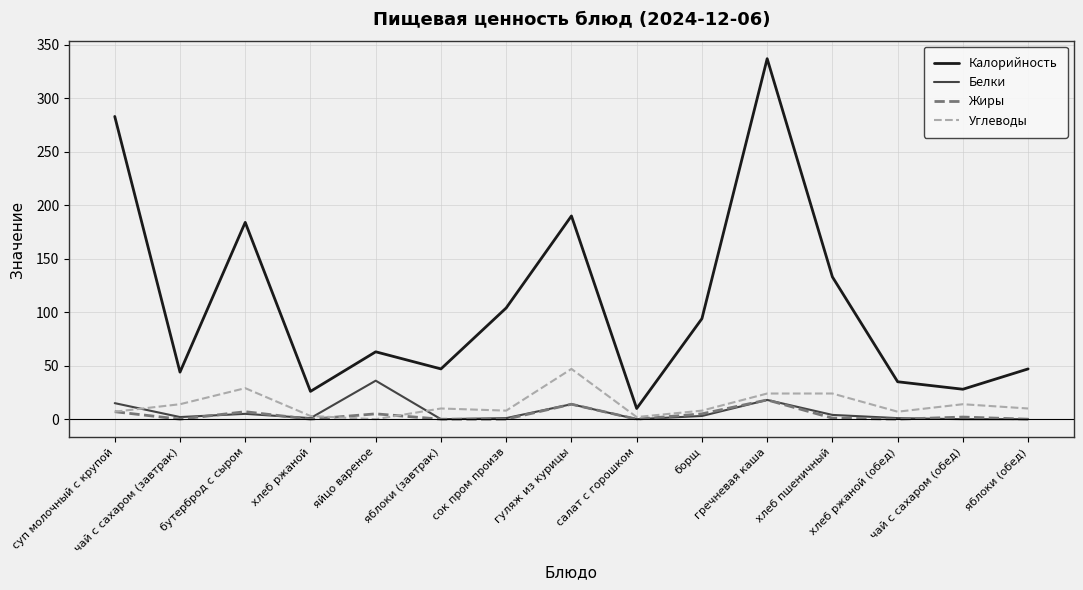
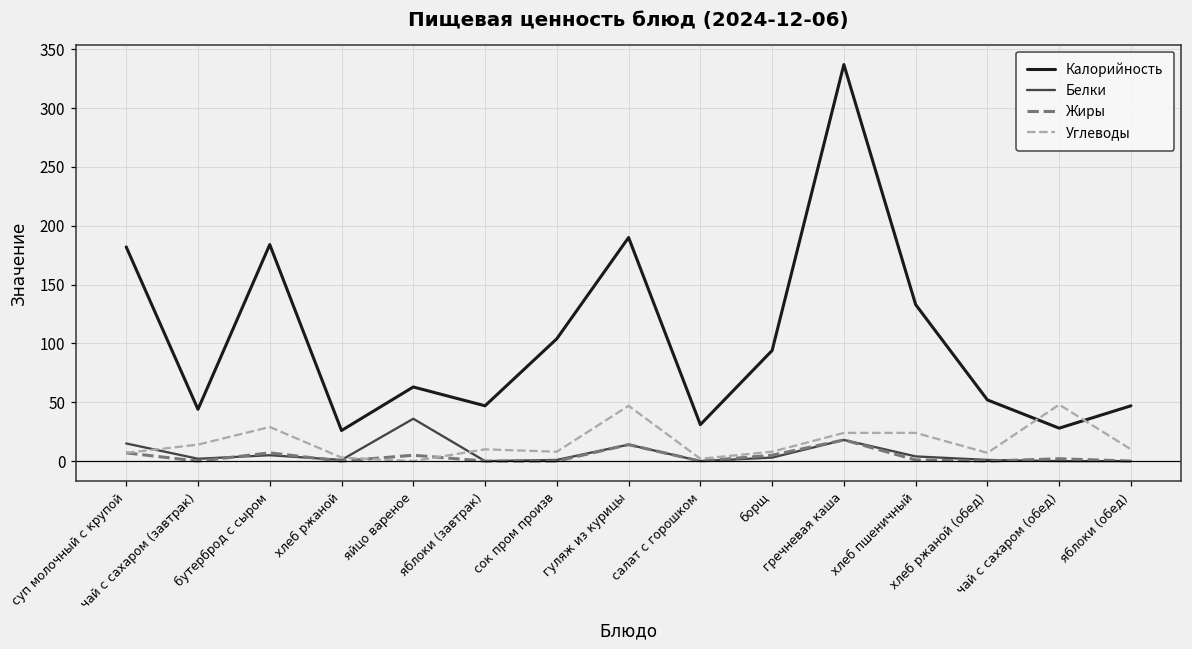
  {
    "Калорийность": {
-     "суп молочный с крупой": 283,
+     "суп молочный с крупой": 182,
      "чай с сахаром (завтрак)": 44,
      "бутерброд с сыром": 184,
      "хлеб ржаной": 26,
      "яйцо вареное": 63,
      "яблоки (завтрак)": 47,
      "сок пром произв": 104,
      "гуляж из курицы": 190,
-     "салат с горошком": 10,
+     "салат с горошком": 31,
      "борщ": 94,
      "гречневая каша": 337,
      "хлеб пшеничный": 133,
-     "хлеб ржаной (обед)": 35,
+     "хлеб ржаной (обед)": 52,
      "чай с сахаром (обед)": 28,
      "яблоки (обед)": 47
    },
    "Белки": {
      "суп молочный с крупой": 15,
      "яйцо вареное": 36,
      "хлеб пшеничный": 4
    },
    "Жиры": {
      "яйцо вареное": 5,
      "хлеб пшеничный": 1
    },
    "Углеводы": {
      "чай с сахаром (завтрак)": 14,
      "бутерброд с сыром": 29,
      "яйцо вареное": 0,
      "яблоки (завтрак)": 10,
      "сок пром произв": 8,
      "гуляж из курицы": 47,
      "борщ": 8,
      "гречневая каша": 24,
      "хлеб пшеничный": 24,
      "хлеб ржаной (обед)": 7,
-     "чай с сахаром (обед)": 14,
+     "чай с сахаром (обед)": 48,
      "яблоки (обед)": 10
    }
  }
